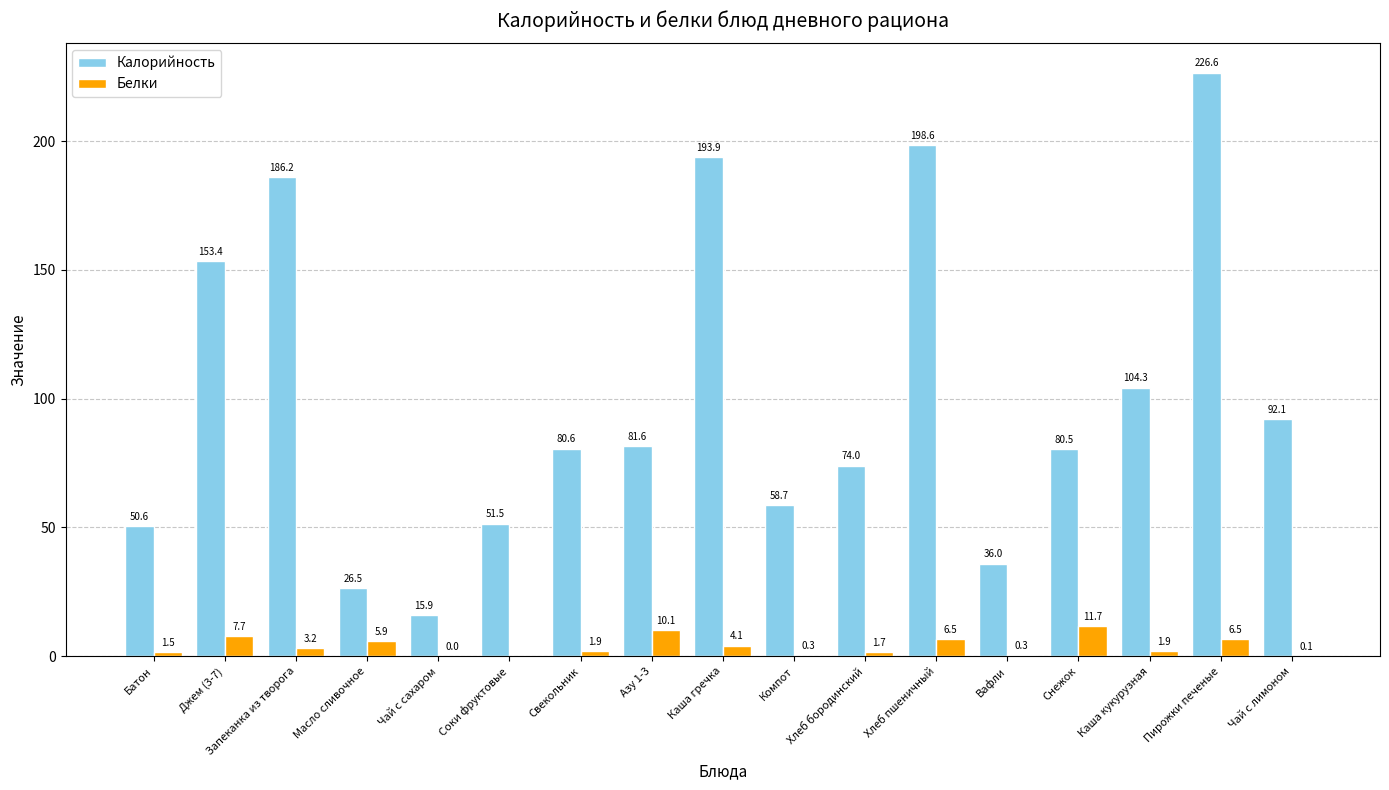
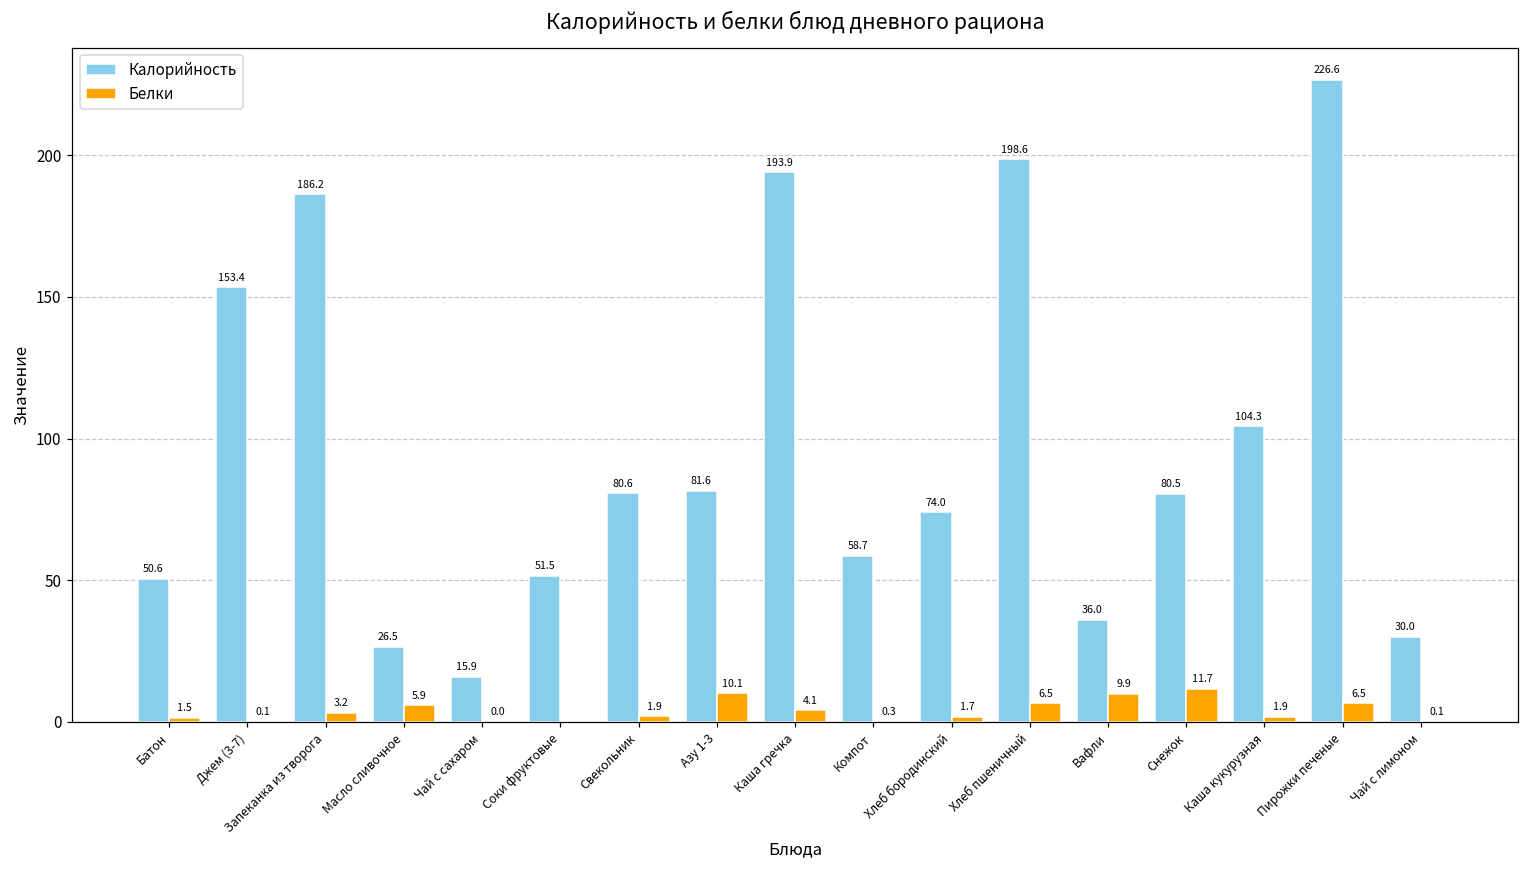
  {
    "Калорийность": {
      "Батон": 50.6,
      "Джем (3-7)": 153.4,
      "Запеканка из творога": 186.2,
      "Масло сливочное": 26.5,
      "Чай с сахаром": 15.9,
      "Соки фруктовые": 51.5,
      "Свекольник": 80.6,
      "Азу 1-3": 81.6,
      "Каша гречка": 193.9,
      "Компот": 58.7,
      "Хлеб бородинский": 74.0,
      "Хлеб пшеничный": 198.6,
      "Вафли": 36.0,
      "Снежок": 80.5,
      "Каша кукурузная": 104.3,
      "Пирожки печеные": 226.6,
-     "Чай с лимоном": 92.1
+     "Чай с лимоном": 30.0
    },
    "Белки": {
      "Батон": 1.5,
-     "Джем (3-7)": 7.7,
+     "Джем (3-7)": 0.1,
      "Запеканка из творога": 3.2,
      "Масло сливочное": 5.9,
      "Чай с сахаром": 0.0,
      "Свекольник": 1.9,
      "Азу 1-3": 10.1,
      "Каша гречка": 4.1,
      "Компот": 0.3,
      "Хлеб бородинский": 1.7,
      "Хлеб пшеничный": 6.5,
-     "Вафли": 0.3,
+     "Вафли": 9.9,
      "Снежок": 11.7,
      "Каша кукурузная": 1.9,
      "Пирожки печеные": 6.5,
      "Чай с лимоном": 0.1
    }
  }
